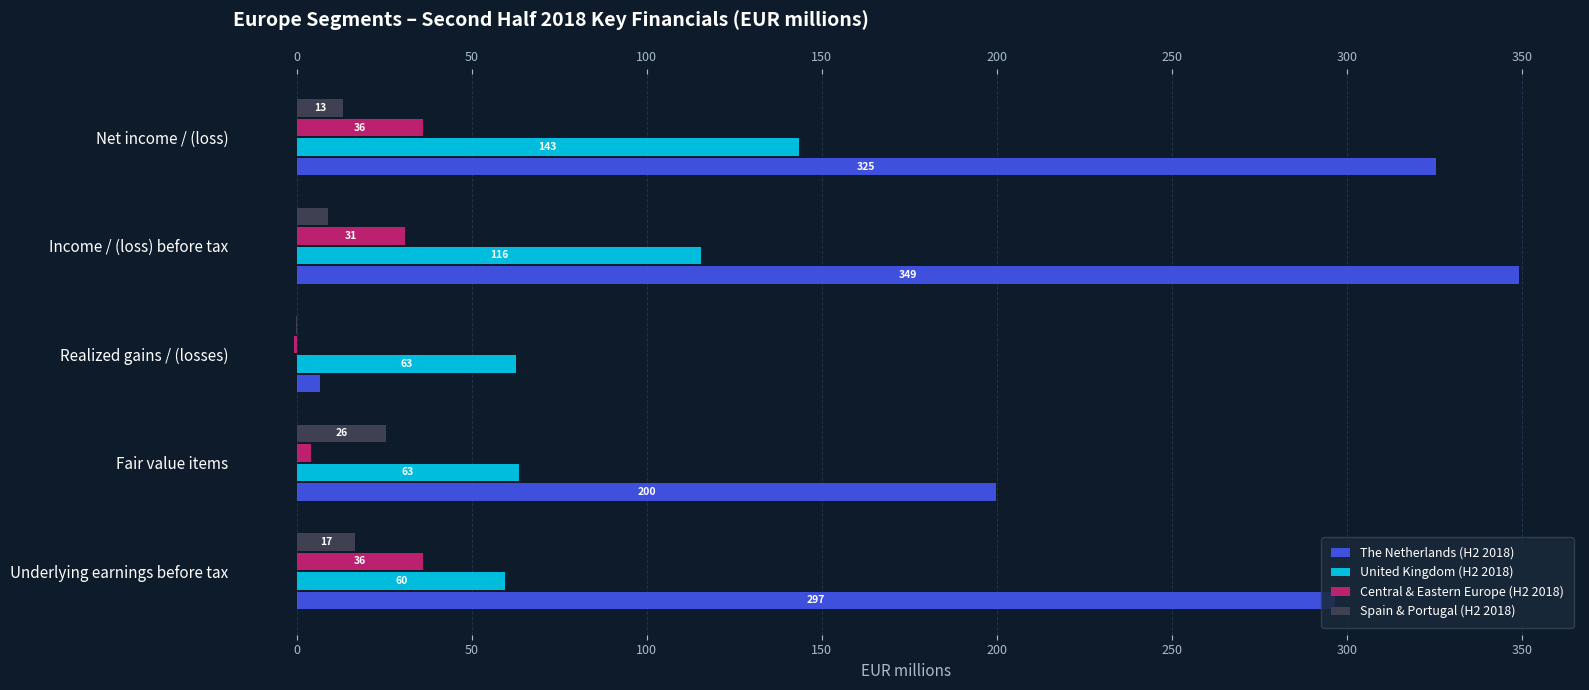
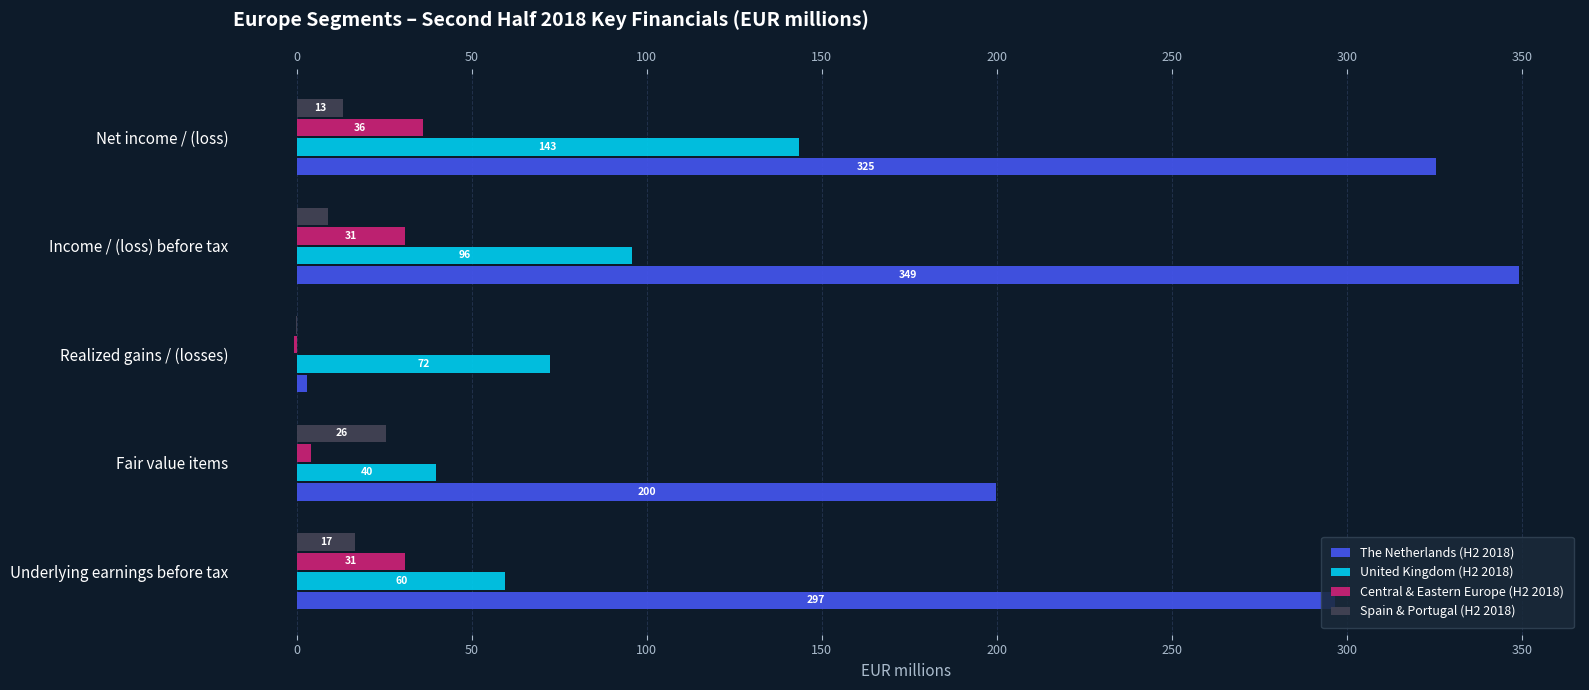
  {
    "The Netherlands (H2 2018)": {
-     "Realized gains / (losses)": 7
+     "Realized gains / (losses)": 3
    },
    "United Kingdom (H2 2018)": {
      "Net income / (loss)": 143,
-     "Income / (loss) before tax": 116,
-     "Realized gains / (losses)": 63,
-     "Fair value items": 63,
+     "Income / (loss) before tax": 96,
+     "Realized gains / (losses)": 72,
+     "Fair value items": 40,
      "Underlying earnings before tax": 60
    },
    "Central & Eastern Europe (H2 2018)": {
      "Net income / (loss)": 36,
      "Income / (loss) before tax": 31,
-     "Underlying earnings before tax": 36
+     "Underlying earnings before tax": 31
    },
    "Spain & Portugal (H2 2018)": {
      "Net income / (loss)": 13,
      "Fair value items": 26,
      "Underlying earnings before tax": 17
    }
  }
